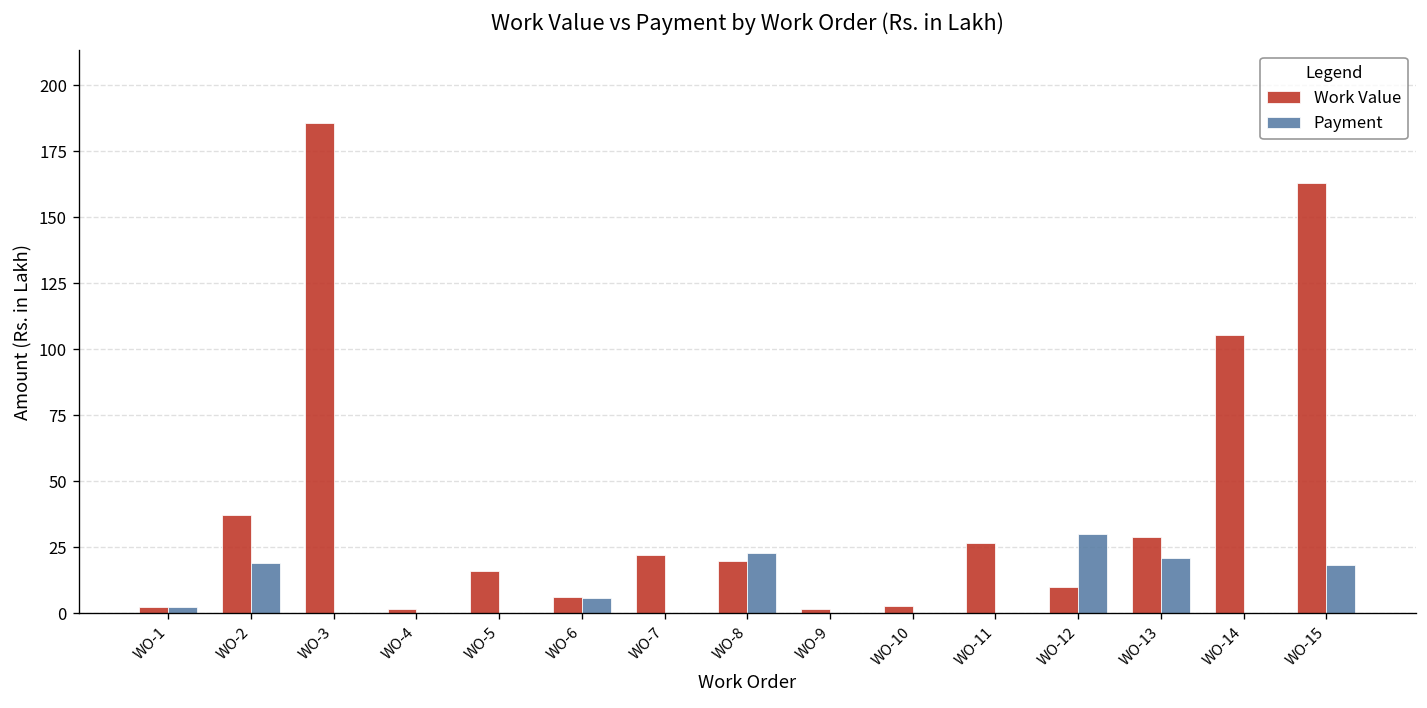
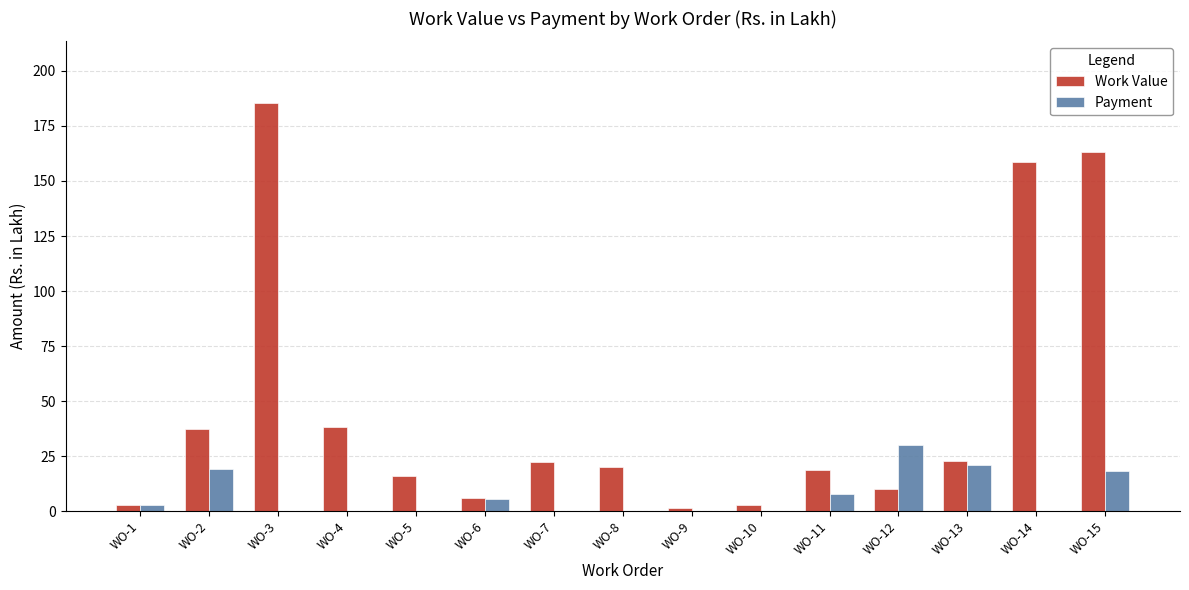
  {
    "Work Value": {
      "WO-1": 3,
      "WO-2": 37,
      "WO-3": 186,
-     "WO-4": 2,
+     "WO-4": 38,
      "WO-5": 16,
      "WO-6": 6,
      "WO-7": 22,
      "WO-8": 20,
      "WO-9": 2,
      "WO-10": 3,
-     "WO-11": 27,
+     "WO-11": 19,
      "WO-12": 10,
-     "WO-13": 29,
-     "WO-14": 105,
+     "WO-13": 23,
+     "WO-14": 159,
      "WO-15": 163
    },
    "Payment": {
      "WO-1": 3,
      "WO-2": 19,
      "WO-3": 0,
      "WO-4": 0,
      "WO-5": 0,
      "WO-6": 6,
      "WO-7": 0,
-     "WO-8": 23,
+     "WO-8": 0,
      "WO-9": 0,
      "WO-10": 0,
-     "WO-11": 0,
+     "WO-11": 8,
      "WO-12": 30,
      "WO-13": 21,
      "WO-14": 0,
      "WO-15": 18
    }
  }
